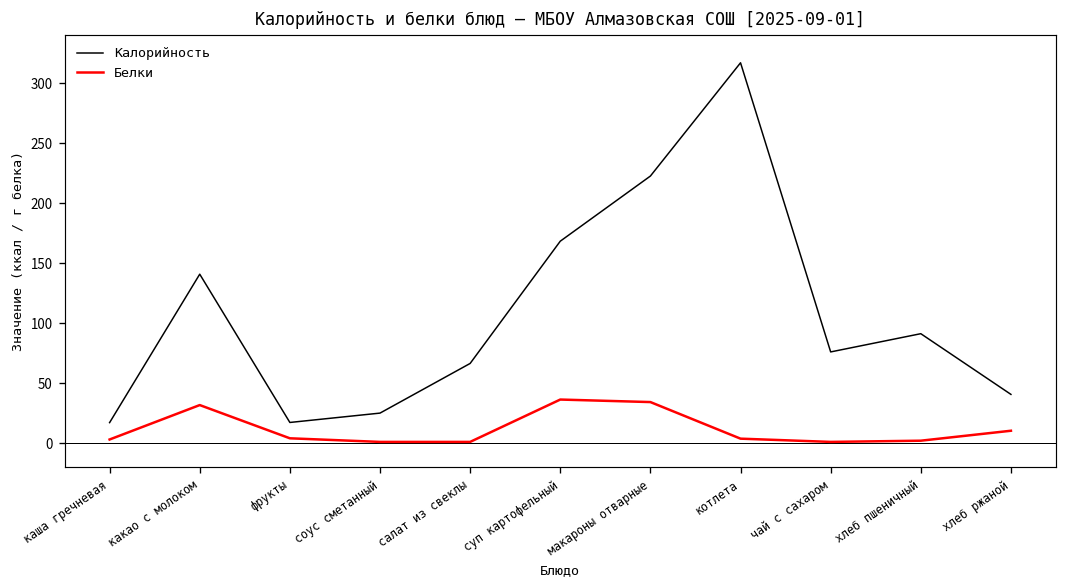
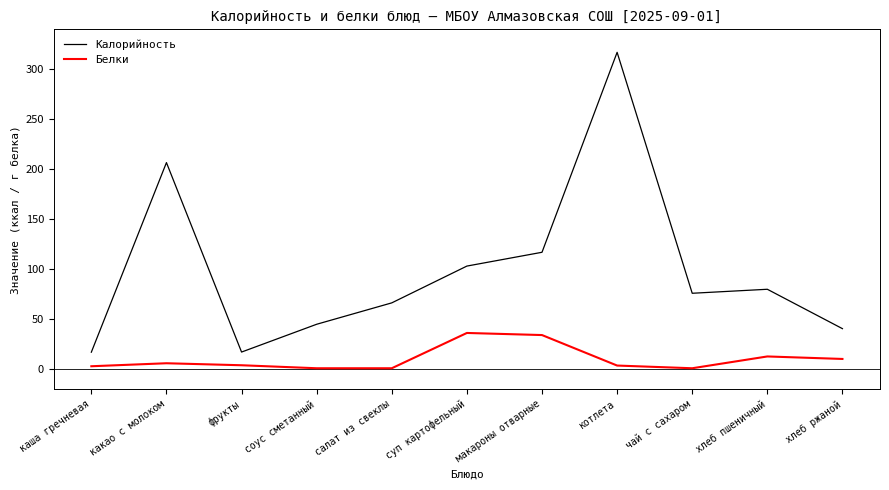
  {
    "Калорийность": {
      "каша гречневая": 20,
-     "какао с молоком": 140,
+     "какао с молоком": 210,
      "фрукты": 20,
-     "соус сметанный": 30,
+     "соус сметанный": 50,
      "салат из свеклы": 70,
-     "суп картофельный": 170,
-     "макароны отварные": 220,
+     "суп картофельный": 100,
+     "макароны отварные": 120,
      "котлета": 320,
      "чай с сахаром": 80,
-     "хлеб пшеничный": 90,
+     "хлеб пшеничный": 80,
      "хлеб ржаной": 40
    },
    "Белки": {
      "каша гречневая": 0,
-     "какао с молоком": 30,
+     "какао с молоком": 10,
      "фрукты": 0,
      "соус сметанный": 0,
      "салат из свеклы": 0,
      "суп картофельный": 40,
      "макароны отварные": 30,
      "котлета": 0,
      "чай с сахаром": 0,
-     "хлеб пшеничный": 0,
+     "хлеб пшеничный": 10,
      "хлеб ржаной": 10
    }
  }
